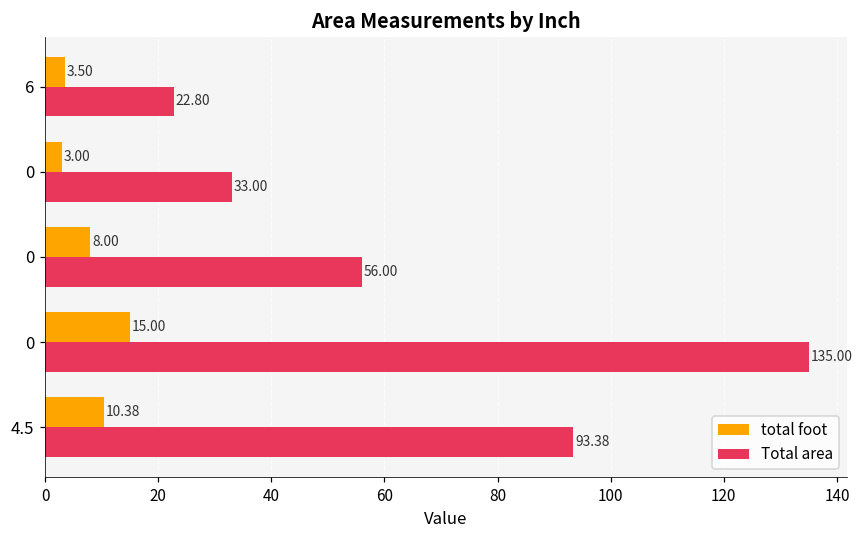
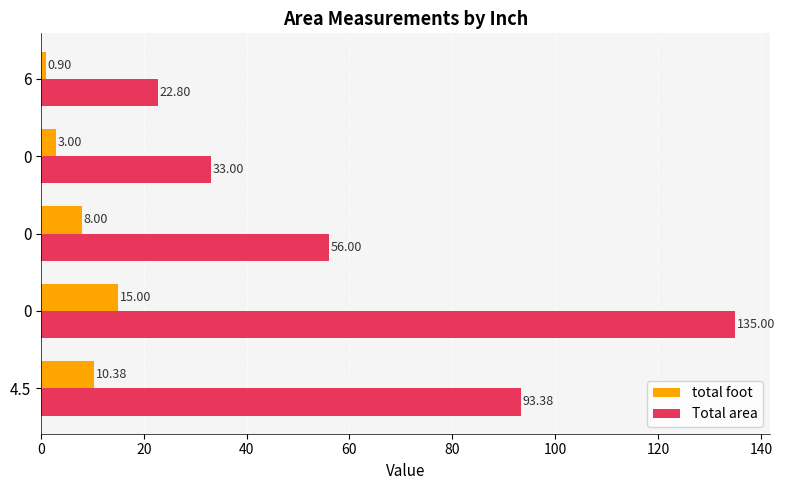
  {
    "total foot": {
-     "6": 3.50,
+     "6": 0.90,
      "4.5": 10.38
    },
    "Total area": {
      "6": 22.80,
      "4.5": 93.38
    }
  }
